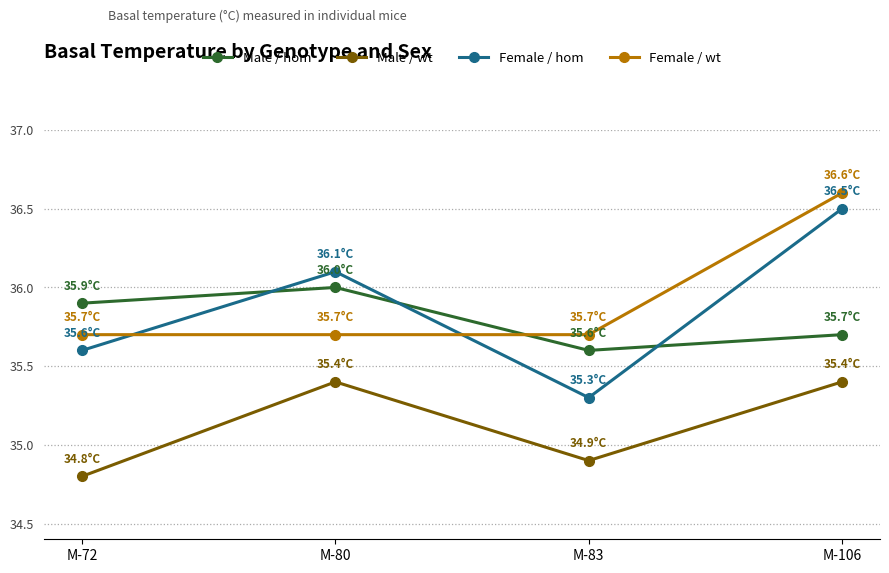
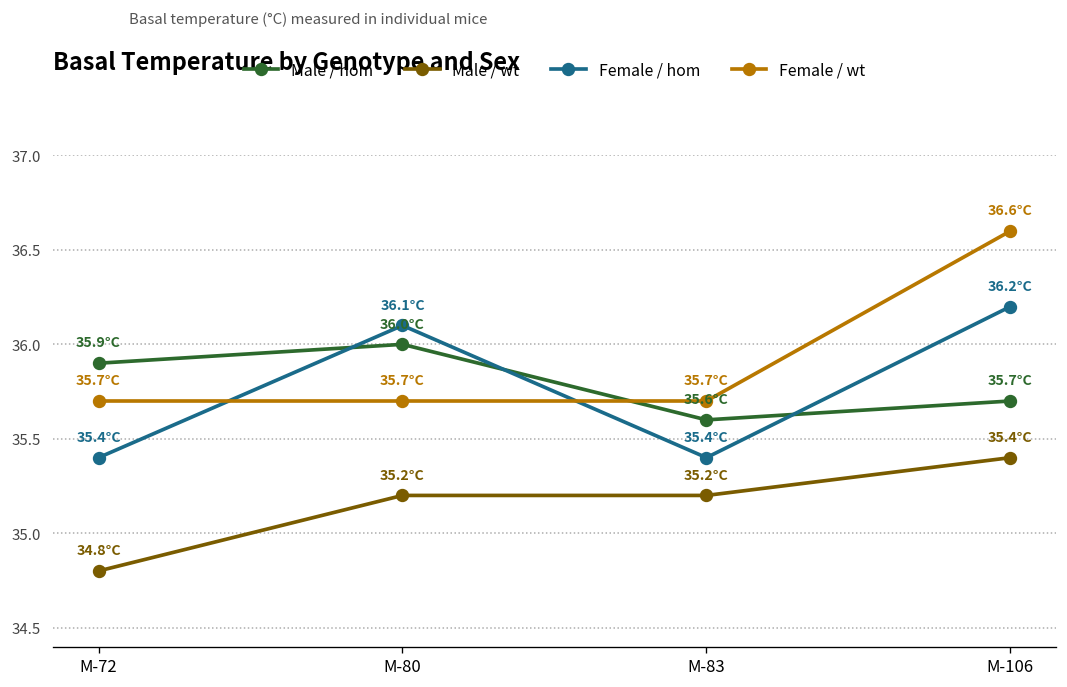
  {
    "Male / hom": {
      "M-72": "35.9°C",
      "M-106": "35.7°C"
    },
    "Male / wt": {
      "M-72": "34.8°C",
-     "M-80": "35.4°C",
-     "M-83": "34.9°C",
+     "M-80": "35.2°C",
+     "M-83": "35.2°C",
      "M-106": "35.4°C"
    },
    "Female / hom": {
-     "M-72": "35.6°C",
+     "M-72": "35.4°C",
      "M-80": "36.1°C",
-     "M-83": "35.3°C",
-     "M-106": "36.5°C"
+     "M-83": "35.4°C",
+     "M-106": "36.2°C"
    },
    "Female / wt": {
      "M-72": "35.7°C",
      "M-80": "35.7°C",
      "M-83": "35.7°C",
      "M-106": "36.6°C"
    }
  }
